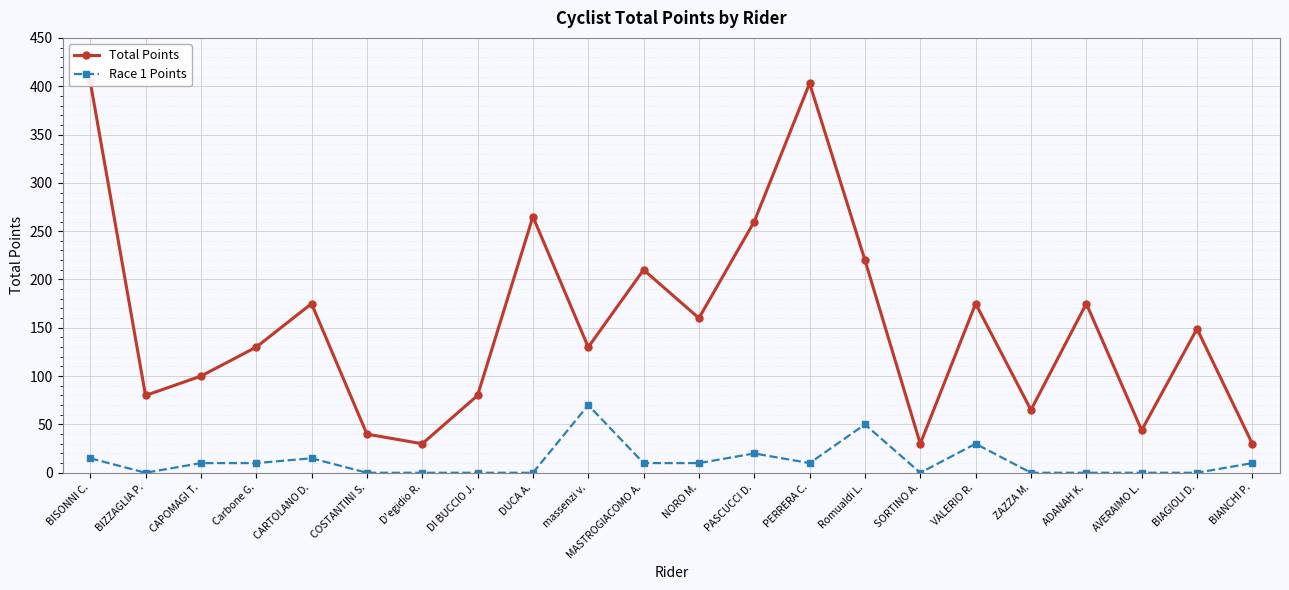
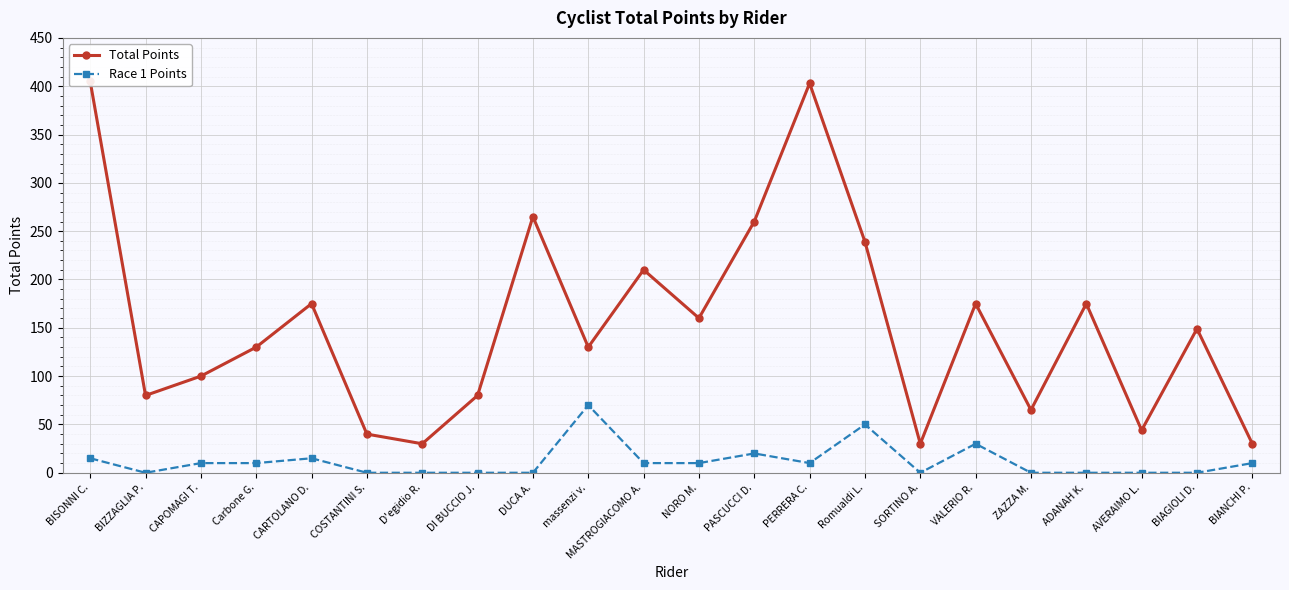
  {
    "Total Points": {
      "BIZZAGLIA P.": 80,
      "CAPOMAGI T.": 100,
      "Carbone G.": 130,
      "CARTOLANO D.": 180,
      "COSTANTINI S.": 40,
      "D'egidio R.": 30,
      "DI BUCCIO J.": 80,
      "DUCA A.": 270,
      "massenzi v.": 130,
      "MASTROGIACOMO A.": 210,
      "NORO M.": 160,
      "PASCUCCI D.": 260,
      "PERRERA C.": 400,
-     "Romualdi L.": 220,
+     "Romualdi L.": 240,
      "SORTINO A.": 30,
      "VALERIO R.": 180,
      "ZAZZA M.": 70,
      "ADANAH K.": 180,
      "AVERAIMO L.": 40,
      "BIAGIOLI D.": 150,
      "BIANCHI P.": 30
    },
    "Race 1 Points": {
      "BISONNI C.": 20,
      "BIZZAGLIA P.": 0,
      "CAPOMAGI T.": 10,
      "Carbone G.": 10,
      "CARTOLANO D.": 20,
      "COSTANTINI S.": 0,
      "D'egidio R.": 0,
      "DI BUCCIO J.": 0,
      "DUCA A.": 0,
      "massenzi v.": 70,
      "MASTROGIACOMO A.": 10,
      "NORO M.": 10,
      "PASCUCCI D.": 20,
      "PERRERA C.": 10,
      "Romualdi L.": 50,
      "SORTINO A.": 0,
      "VALERIO R.": 30,
      "ZAZZA M.": 0,
      "ADANAH K.": 0,
      "AVERAIMO L.": 0,
      "BIAGIOLI D.": 0,
      "BIANCHI P.": 10
    }
  }
